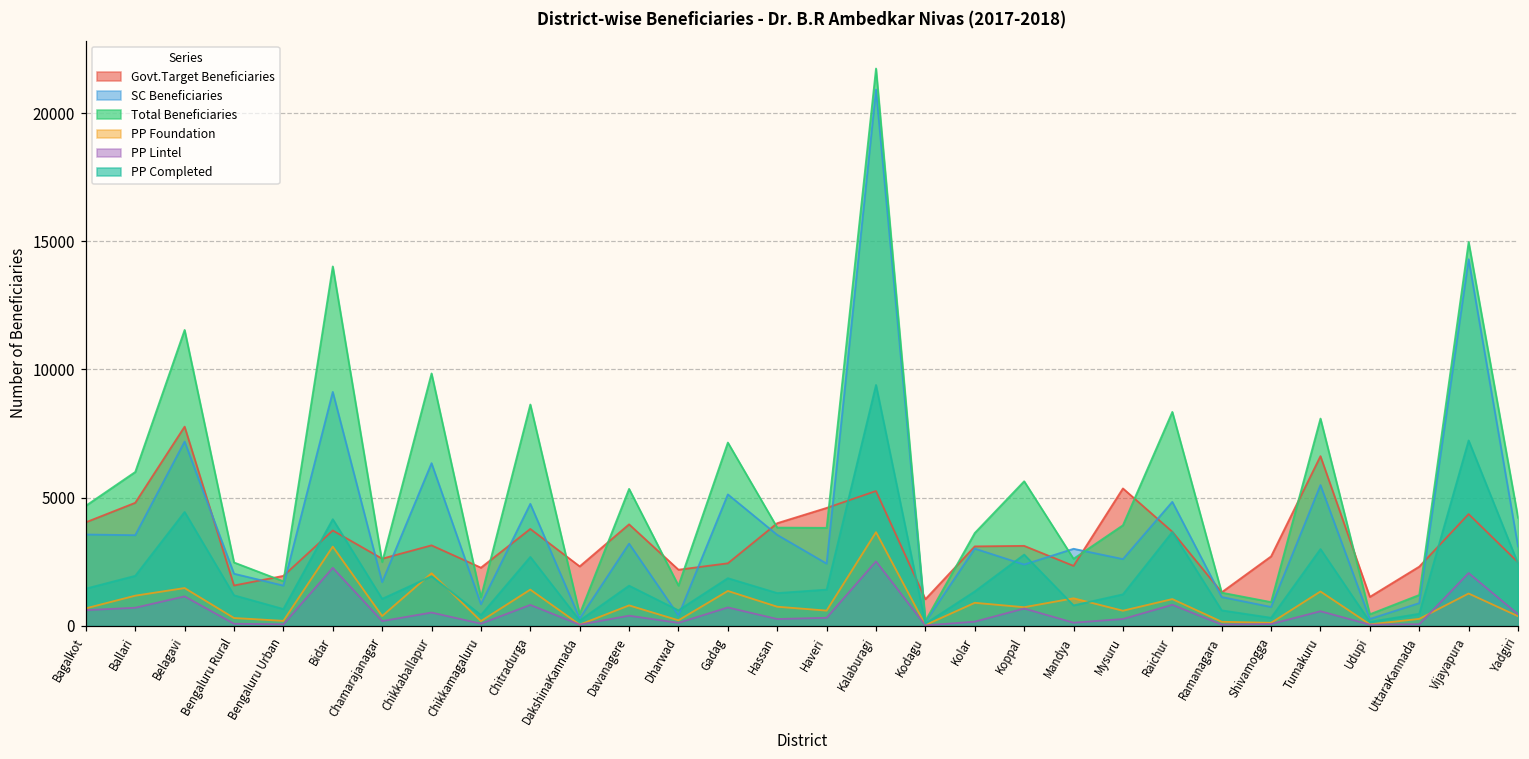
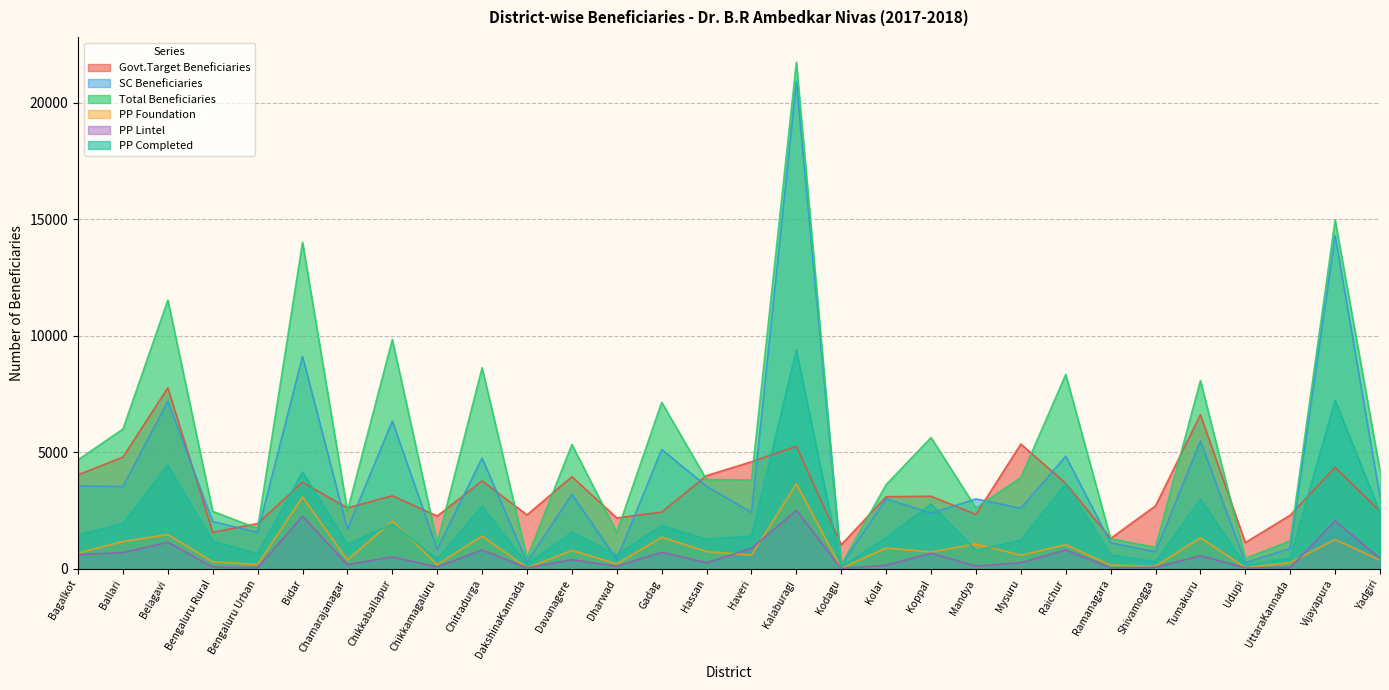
  {
    "Govt.Target Beneficiaries": {
      "Bagalkot": 4000,
      "Ballari": 4800,
      "Belagavi": 7800,
      "Bengaluru Rural": 1600,
      "Bengaluru Urban": 2000,
      "Bidar": 3700,
      "Chamarajanagar": 2600,
      "Chikkaballapur": 3100,
      "Chikkamagaluru": 2300,
      "Chitradurga": 3800,
      "DakshinaKannada": 2300,
      "Davanagere": 4000,
      "Dharwad": 2200,
      "Gadag": 2400,
      "Hassan": 4000,
      "Haveri": 4600,
      "Kalaburagi": 5300,
      "Kodagu": 1000,
      "Koppal": 3100,
      "Mandya": 2300,
      "Mysuru": 5400,
      "Shivamogga": 2700,
      "Tumakuru": 6600,
      "Udupi": 1100,
      "UttaraKannada": 2300,
      "Vijayapura": 4400
    },
    "SC Beneficiaries": {
      "Bagalkot": 3600,
      "Ballari": 3500,
      "Belagavi": 7200,
      "Bengaluru Rural": 2000,
      "Bengaluru Urban": 1600,
      "Bidar": 9100,
      "Chamarajanagar": 1700,
      "Chikkaballapur": 6300,
      "Chikkamagaluru": 800,
      "Chitradurga": 4800,
      "Davanagere": 3200,
      "Dharwad": 400,
      "Gadag": 5100,
      "Hassan": 3500,
      "Haveri": 2400,
      "Kalaburagi": 20900,
      "Koppal": 2400,
      "Mandya": 3000,
      "Mysuru": 2600,
      "Raichur": 4800,
      "Ramanagara": 1100,
      "Shivamogga": 700,
      "Tumakuru": 5500,
      "Udupi": 300,
      "UttaraKannada": 900,
      "Vijayapura": 14300,
      "Yadgiri": 3100
    },
    "PP Foundation": {
      "Ballari": 1200,
      "Belagavi": 1500,
      "Bengaluru Rural": 300,
      "Bengaluru Urban": 200,
      "Bidar": 3100,
      "Chamarajanagar": 400,
      "Chikkaballapur": 2100,
      "Chitradurga": 1400,
      "Davanagere": 800,
      "Gadag": 1400,
      "Hassan": 700,
      "Haveri": 600,
      "Kalaburagi": 3700,
      "Kolar": 900,
      "Mandya": 1100,
      "Mysuru": 600,
      "Raichur": 1000,
      "Ramanagara": 200,
      "Tumakuru": 1300,
      "UttaraKannada": 300,
      "Vijayapura": 1300
    },
    "PP Lintel": {
      "Ballari": 700,
      "Belagavi": 1200,
      "Bengaluru Rural": 100,
      "Bengaluru Urban": 100,
      "Bidar": 2300,
      "Chamarajanagar": 200,
      "Chikkaballapur": 500,
      "Chitradurga": 800,
      "Davanagere": 400,
      "Gadag": 700,
      "Hassan": 300,
-     "Haveri": 300,
+     "Haveri": 900,
      "Kalaburagi": 2500,
      "Kolar": 200,
      "Mandya": 100,
      "Mysuru": 300,
      "Raichur": 800,
      "Ramanagara": 100,
      "Tumakuru": 600,
      "UttaraKannada": 100,
      "Vijayapura": 2100
    }
  }
